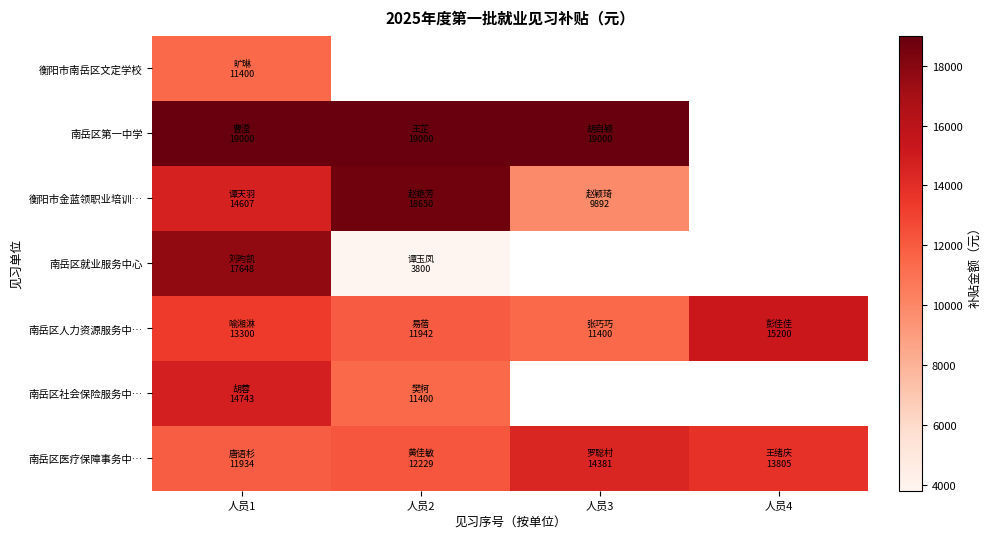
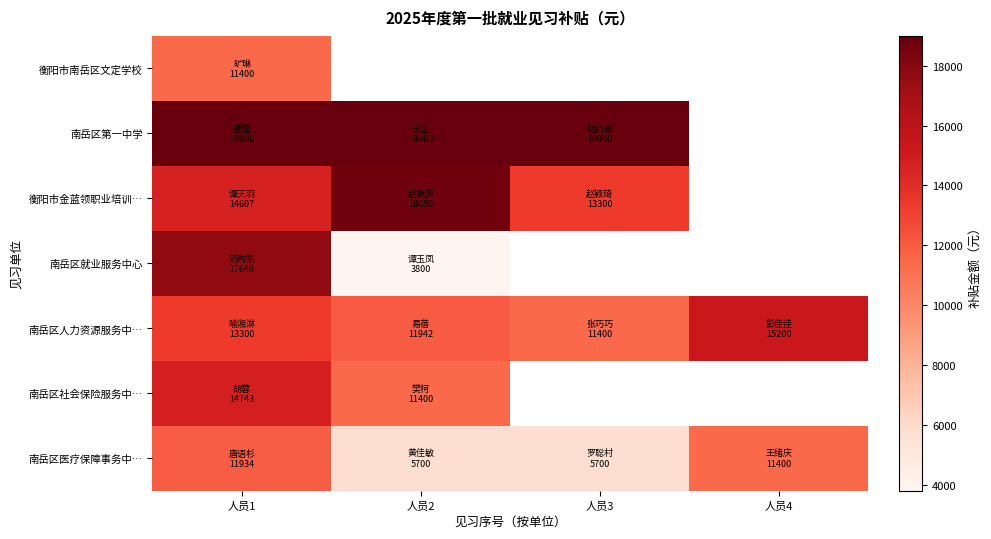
  {
    "衡阳市南岳区文定学校": {
      "人员1": 11400
    },
    "南岳区第一中学": {
      "人员1": 19000,
      "人员2": 19000,
      "人员3": 19000
    },
    "衡阳市金蓝领职业培训…": {
      "人员1": 14607,
      "人员2": 18650,
-     "人员3": 9892
+     "人员3": 13300
    },
    "南岳区就业服务中心": {
      "人员1": 17648,
      "人员2": 3800
    },
    "南岳区人力资源服务中…": {
      "人员1": 13300,
      "人员2": 11942,
      "人员3": 11400,
      "人员4": 15200
    },
    "南岳区社会保险服务中…": {
      "人员1": 14743,
      "人员2": 11400
    },
    "南岳区医疗保障事务中…": {
      "人员1": 11934,
-     "人员2": 12229,
-     "人员3": 14381,
-     "人员4": 13805
+     "人员2": 5700,
+     "人员3": 5700,
+     "人员4": 11400
    }
  }
